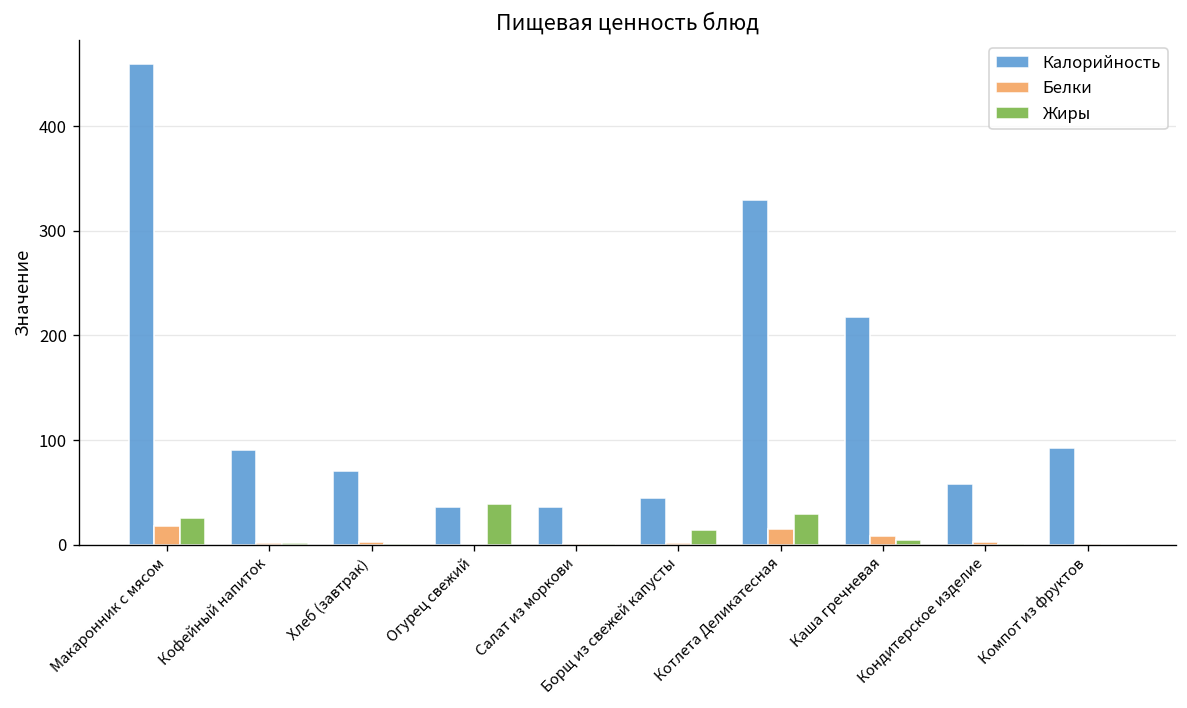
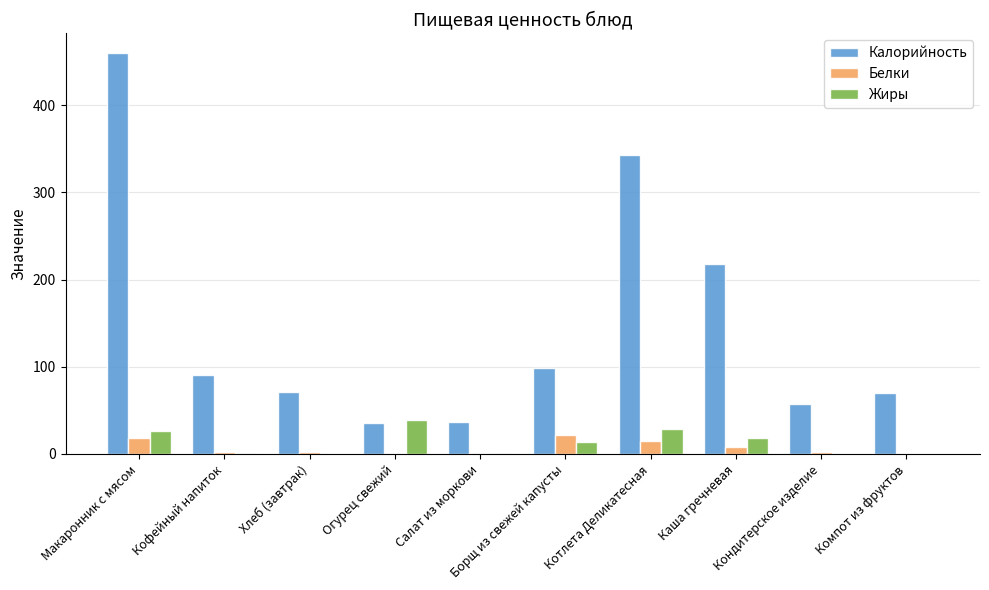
  {
    "Калорийность": {
      "Макаронник с мясом": 460,
      "Кофейный напиток": 90,
      "Хлеб (завтрак)": 70,
      "Огурец свежий": 40,
      "Салат из моркови": 40,
-     "Борщ из свежей капусты": 40,
-     "Котлета Деликатесная": 330,
+     "Борщ из свежей капусты": 100,
+     "Котлета Деликатесная": 340,
      "Каша гречневая": 220,
      "Кондитерское изделие": 60,
-     "Компот из фруктов": 90
+     "Компот из фруктов": 70
    },
    "Белки": {
      "Макаронник с мясом": 20,
-     "Борщ из свежей капусты": 0,
+     "Борщ из свежей капусты": 20,
      "Котлета Деликатесная": 10,
      "Каша гречневая": 10
    },
    "Жиры": {
      "Макаронник с мясом": 30,
      "Огурец свежий": 40,
      "Борщ из свежей капусты": 10,
      "Котлета Деликатесная": 30,
-     "Каша гречневая": 0
+     "Каша гречневая": 20
    }
  }
